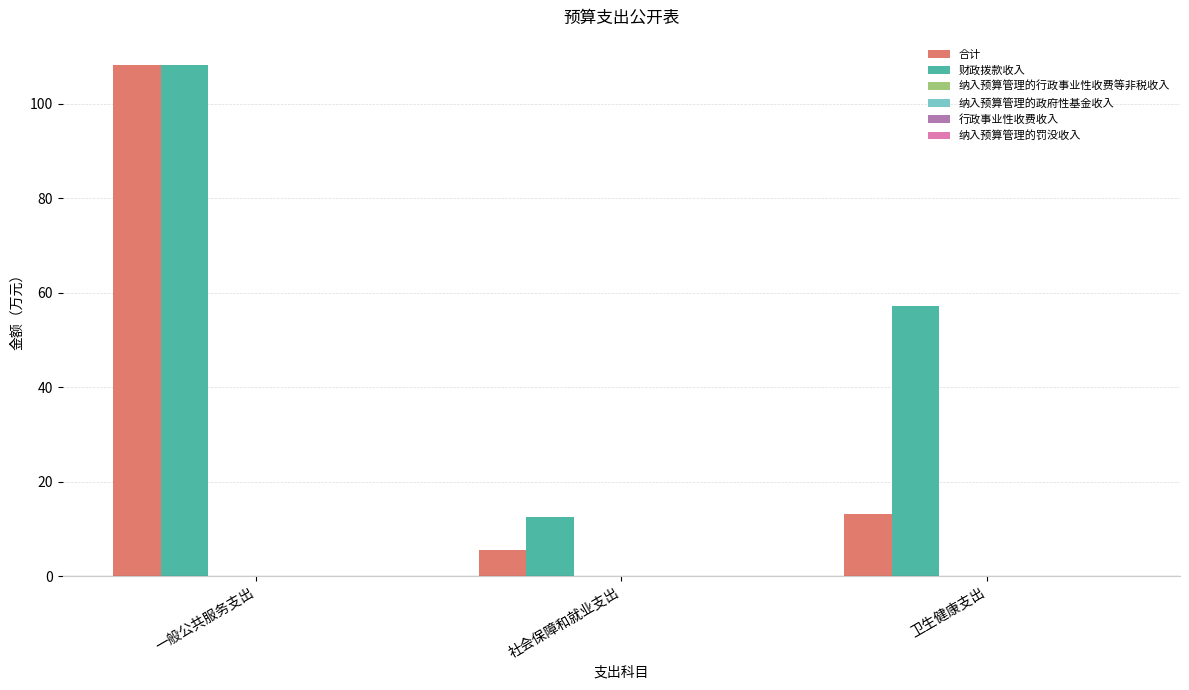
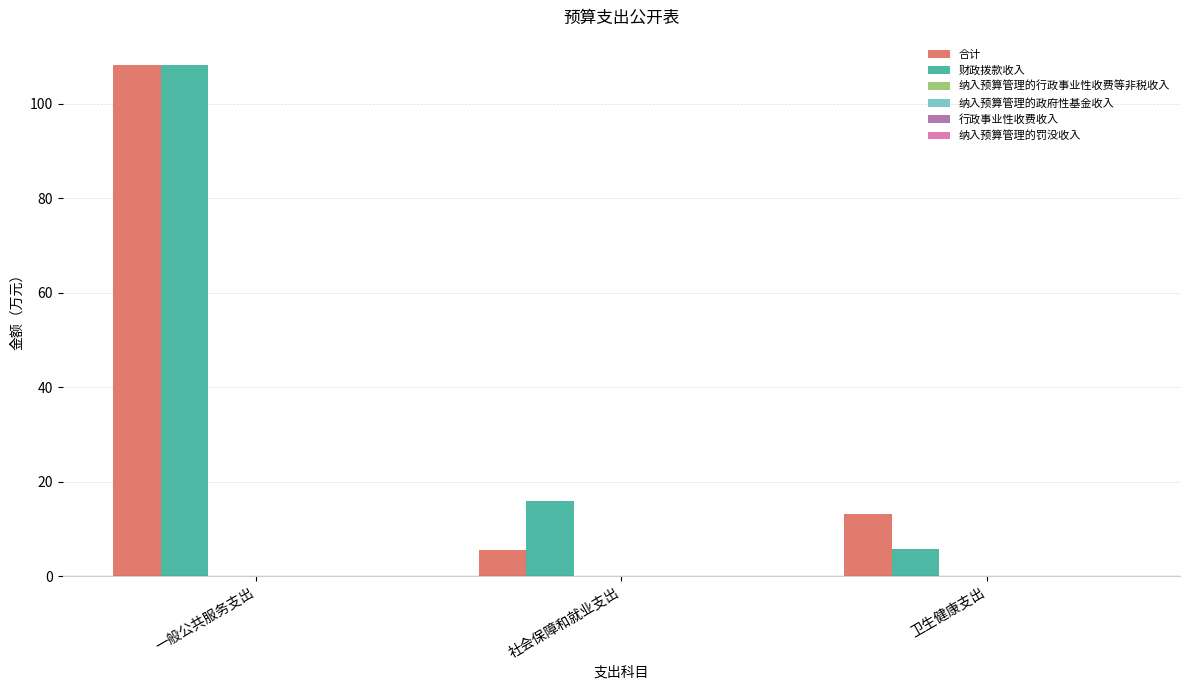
  {
    "合计": {
      "一般公共服务支出": 108,
      "社会保障和就业支出": 5,
      "卫生健康支出": 13
    },
    "财政拨款收入": {
      "一般公共服务支出": 108,
-     "社会保障和就业支出": 13,
-     "卫生健康支出": 57
+     "社会保障和就业支出": 16,
+     "卫生健康支出": 6
    },
    "纳入预算管理的行政事业性收费等非税收入": {
      "一般公共服务支出": 0,
      "社会保障和就业支出": 0,
      "卫生健康支出": 0
    },
    "纳入预算管理的政府性基金收入": {
      "一般公共服务支出": 0,
      "社会保障和就业支出": 0,
      "卫生健康支出": 0
    }
  }
